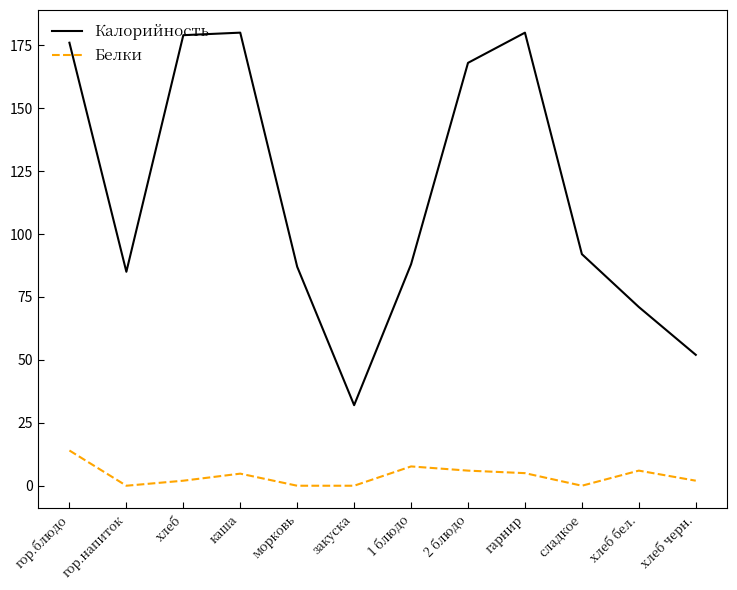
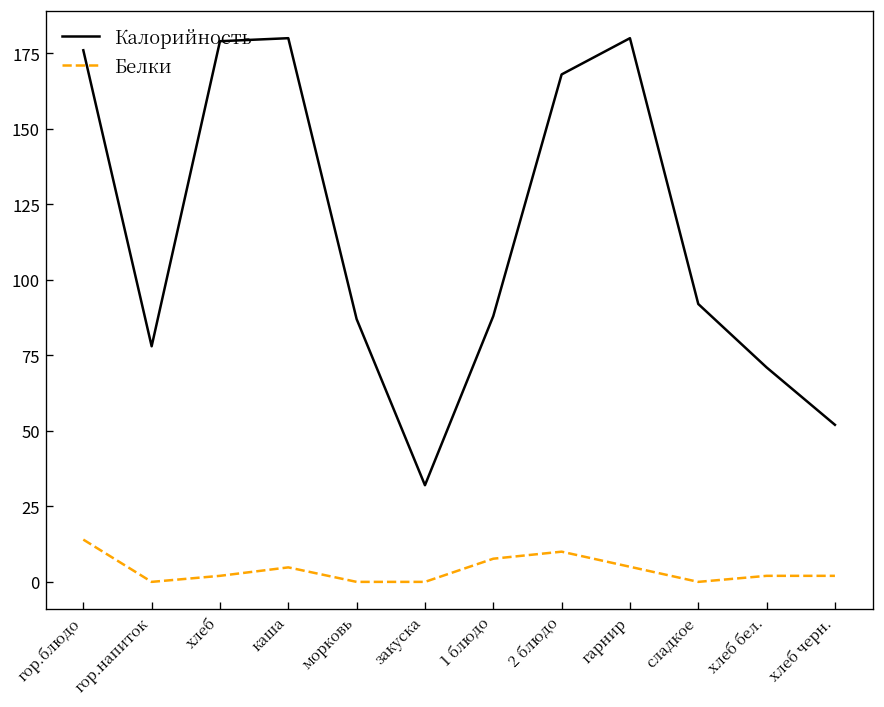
  {
    "Калорийность": {
      "гор.блюдо": 176,
-     "гор.напиток": 85,
+     "гор.напиток": 78,
      "хлеб": 179,
      "каша": 180,
      "морковь": 87,
      "закуска": 32,
      "1 блюдо": 88,
      "2 блюдо": 168,
      "гарнир": 180,
      "сладкое": 92,
      "хлеб бел.": 71,
      "хлеб черн.": 52
    },
    "Белки": {
      "гор.блюдо": 14,
      "гор.напиток": 0,
      "хлеб": 2,
      "каша": 5,
      "морковь": 0,
      "закуска": 0,
      "1 блюдо": 8,
-     "2 блюдо": 6,
+     "2 блюдо": 10,
      "гарнир": 5,
      "сладкое": 0,
-     "хлеб бел.": 6,
+     "хлеб бел.": 2,
      "хлеб черн.": 2
    }
  }
